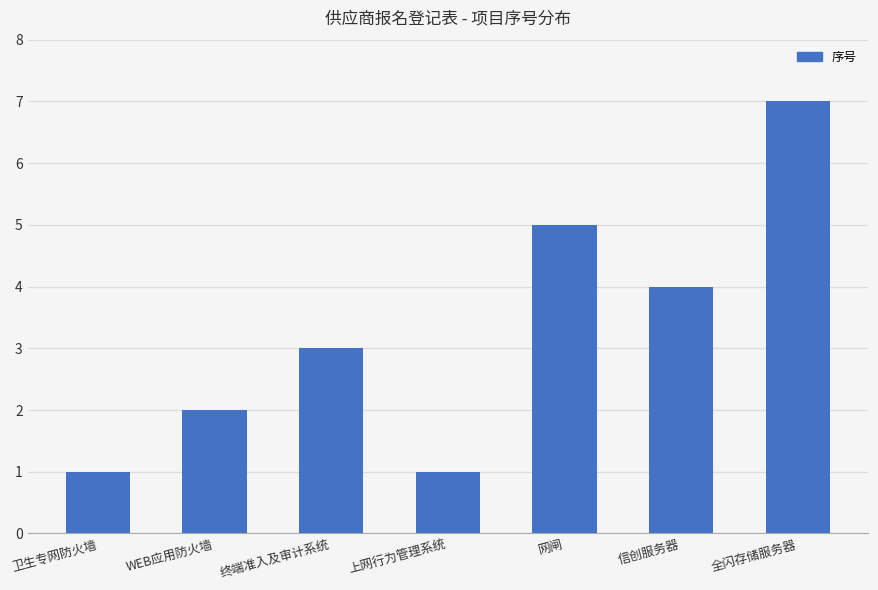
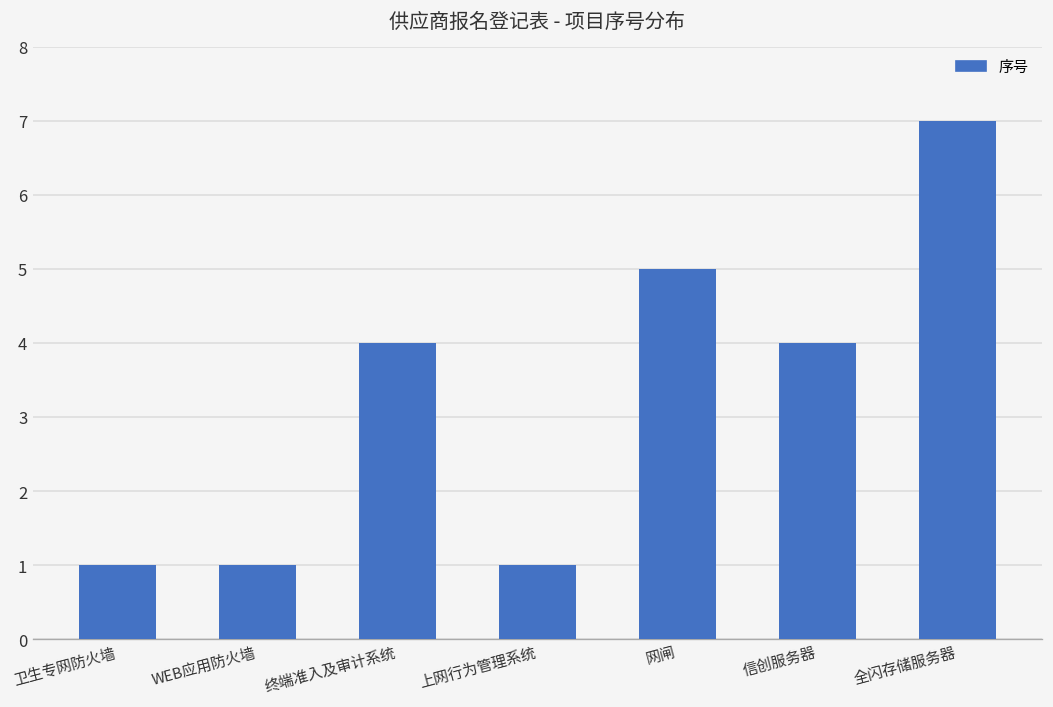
  {
    "卫生专网防火墙": 1,
-   "WEB应用防火墙": 2,
-   "终端准入及审计系统": 3,
+   "WEB应用防火墙": 1,
+   "终端准入及审计系统": 4,
    "上网行为管理系统": 1,
    "网闸": 5,
    "信创服务器": 4,
    "全闪存储服务器": 7
  }
